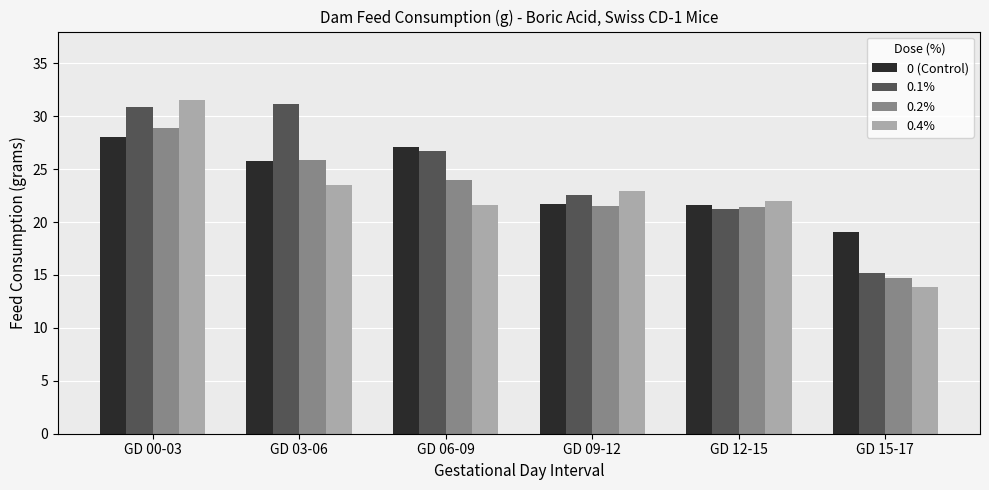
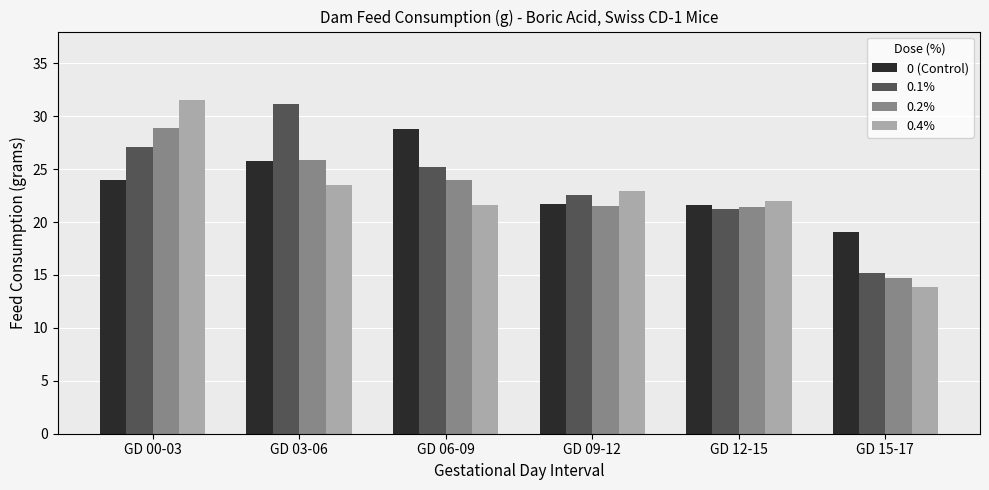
  {
    "0 (Control)": {
-     "GD 00-03": 28,
+     "GD 00-03": 24,
      "GD 03-06": 25.8,
-     "GD 06-09": 27.1,
+     "GD 06-09": 28.8,
      "GD 09-12": 21.7,
      "GD 12-15": 21.6,
      "GD 15-17": 19.1
    },
    "0.1%": {
-     "GD 00-03": 30.9,
+     "GD 00-03": 27.1,
      "GD 03-06": 31.2,
-     "GD 06-09": 26.7,
+     "GD 06-09": 25.2,
      "GD 09-12": 22.6,
      "GD 12-15": 21.2,
      "GD 15-17": 15.2
    }
  }
